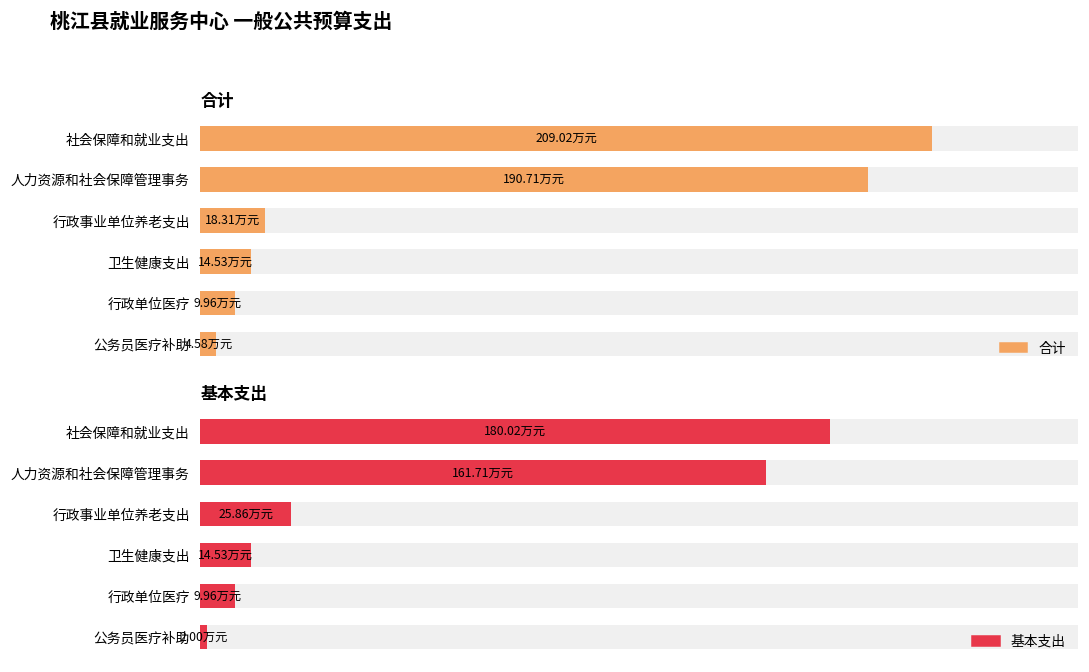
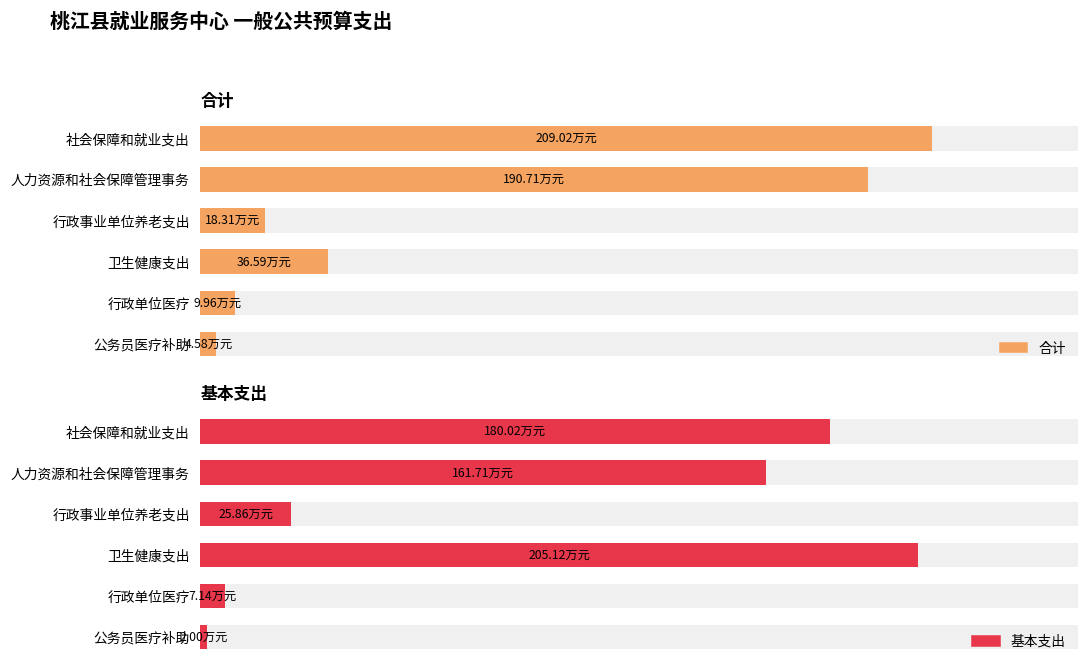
  {
    "合计": {
      "合计": {
-       "卫生健康支出": 14.53
+       "卫生健康支出": 36.59
      }
    },
    "基本支出": {
      "基本支出": {
-       "卫生健康支出": 14.53,
-       "行政单位医疗": 9.96
+       "卫生健康支出": 205.12,
+       "行政单位医疗": 7.14
      }
    }
  }
